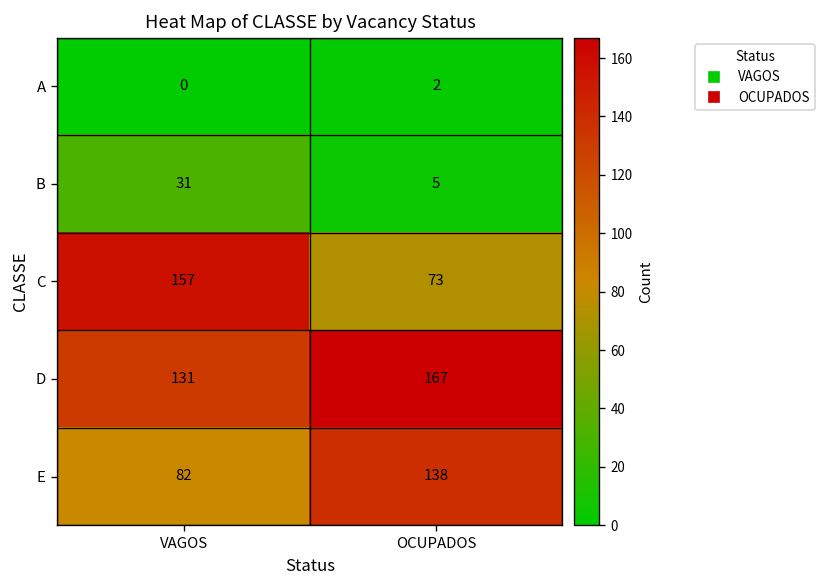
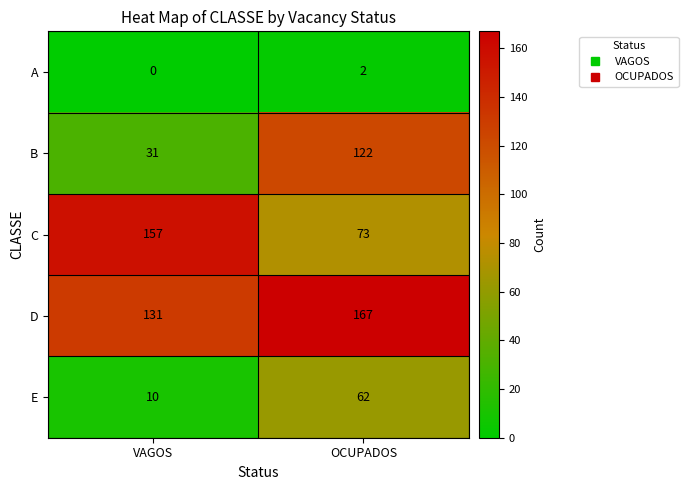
  {
    "A": {
      "VAGOS": 0,
      "OCUPADOS": 2
    },
    "B": {
      "VAGOS": 31,
-     "OCUPADOS": 5
+     "OCUPADOS": 122
    },
    "C": {
      "VAGOS": 157,
      "OCUPADOS": 73
    },
    "D": {
      "VAGOS": 131,
      "OCUPADOS": 167
    },
    "E": {
-     "VAGOS": 82,
-     "OCUPADOS": 138
+     "VAGOS": 10,
+     "OCUPADOS": 62
    }
  }
